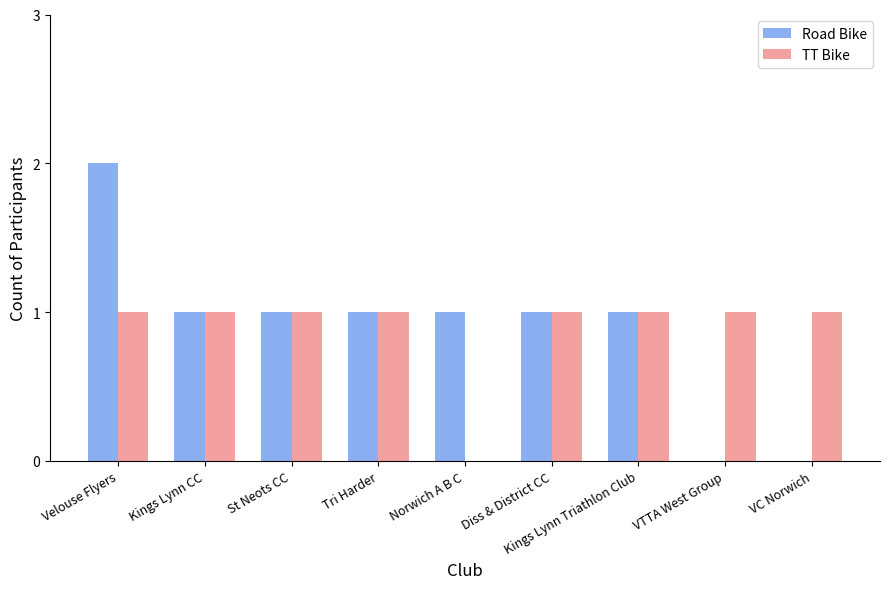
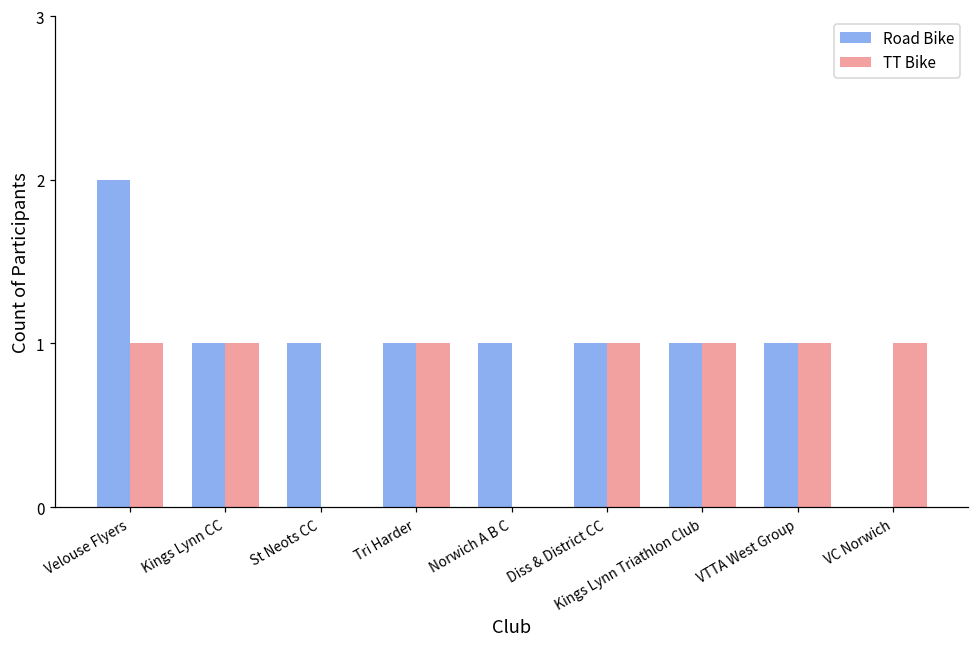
  {
    "Road Bike": {
      "Velouse Flyers": 2,
      "Kings Lynn CC": 1,
      "St Neots CC": 1,
      "Tri Harder": 1,
      "Norwich A B C": 1,
      "Diss & District CC": 1,
      "Kings Lynn Triathlon Club": 1,
-     "VTTA West Group": 0,
+     "VTTA West Group": 1,
      "VC Norwich": 0
    },
    "TT Bike": {
      "Velouse Flyers": 1,
      "Kings Lynn CC": 1,
-     "St Neots CC": 1,
+     "St Neots CC": 0,
      "Tri Harder": 1,
      "Norwich A B C": 0,
      "Diss & District CC": 1,
      "Kings Lynn Triathlon Club": 1,
      "VTTA West Group": 1,
      "VC Norwich": 1
    }
  }
